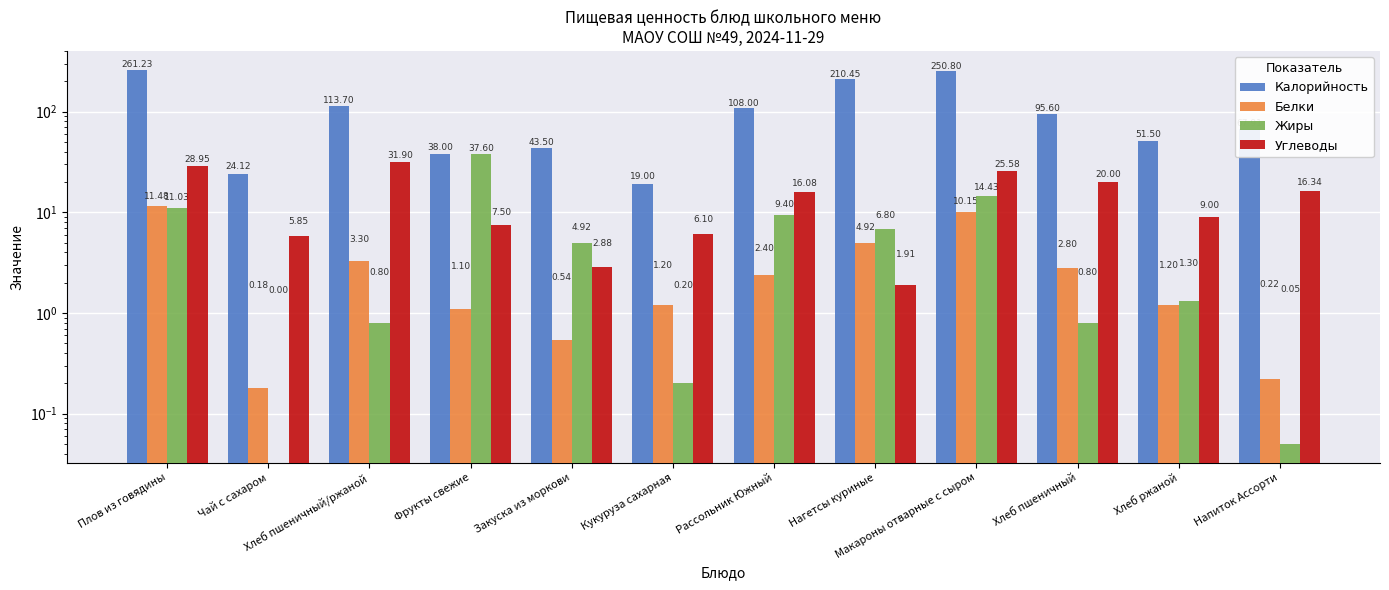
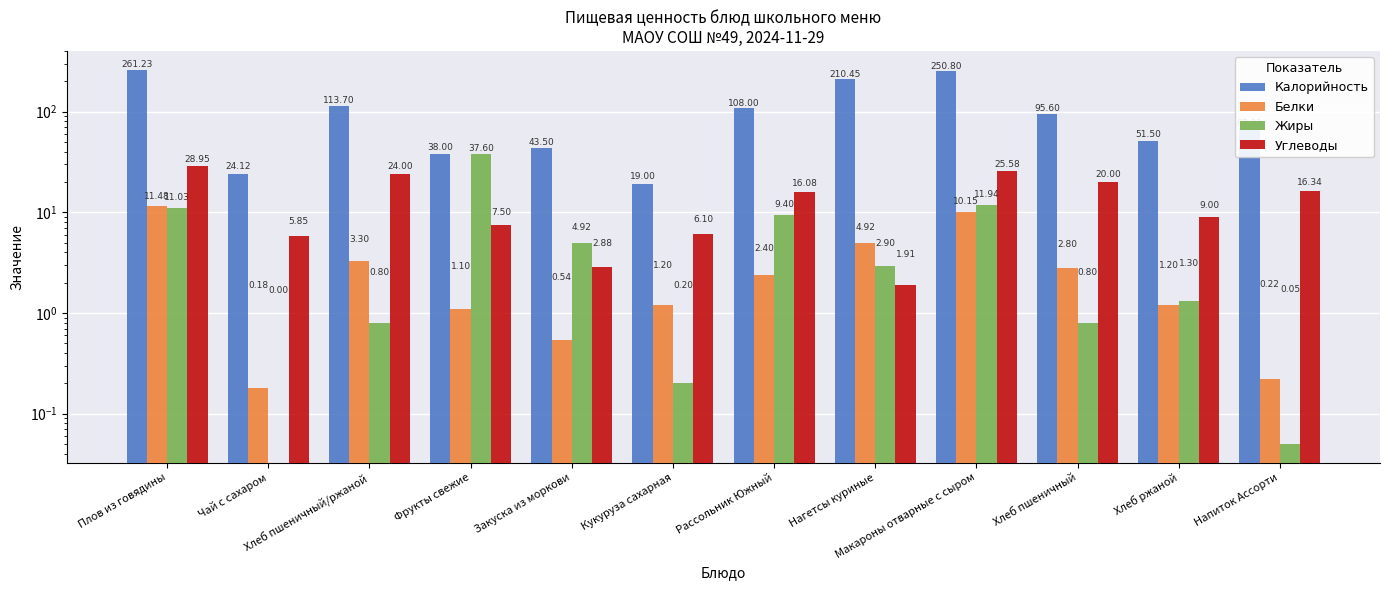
  {
    "Калорийность": {
      "Плов из говядины": 261.23,
      "Чай с сахаром": 24.12,
      "Хлеб пшеничный/ржаной": 113.70,
      "Фрукты свежие": 38.00,
      "Закуска из моркови": 43.50,
      "Кукуруза сахарная": 19.00,
      "Рассольник Южный": 108.00,
      "Нагетсы куриные": 210.45,
      "Макароны отварные с сыром": 250.80,
      "Хлеб пшеничный": 95.60,
      "Хлеб ржаной": 51.50
    },
    "Белки": {
      "Хлеб пшеничный/ржаной": 3.30,
      "Рассольник Южный": 2.40,
      "Нагетсы куриные": 4.92,
      "Макароны отварные с сыром": 10.15,
      "Хлеб пшеничный": 2.80
    },
    "Жиры": {
      "Фрукты свежие": 37.60,
      "Закуска из моркови": 4.92,
      "Рассольник Южный": 9.40,
-     "Нагетсы куриные": 6.80,
-     "Макароны отварные с сыром": 14.43
+     "Нагетсы куриные": 2.90,
+     "Макароны отварные с сыром": 11.94
    },
    "Углеводы": {
      "Плов из говядины": 28.95,
      "Чай с сахаром": 5.85,
-     "Хлеб пшеничный/ржаной": 31.90,
+     "Хлеб пшеничный/ржаной": 24.00,
      "Фрукты свежие": 7.50,
      "Закуска из моркови": 2.88,
      "Кукуруза сахарная": 6.10,
      "Рассольник Южный": 16.08,
      "Макароны отварные с сыром": 25.58,
      "Хлеб пшеничный": 20.00,
      "Хлеб ржаной": 9.00,
      "Напиток Ассорти": 16.34
    }
  }
